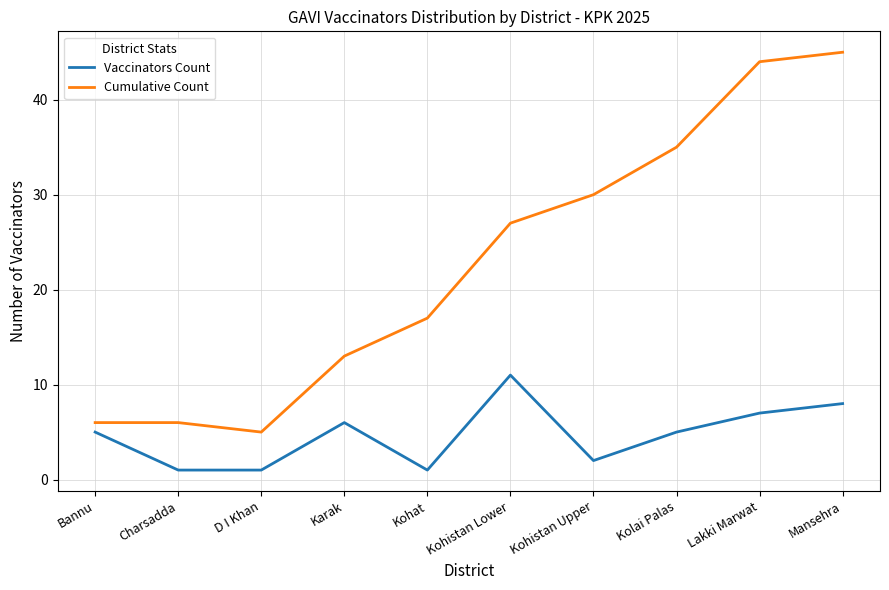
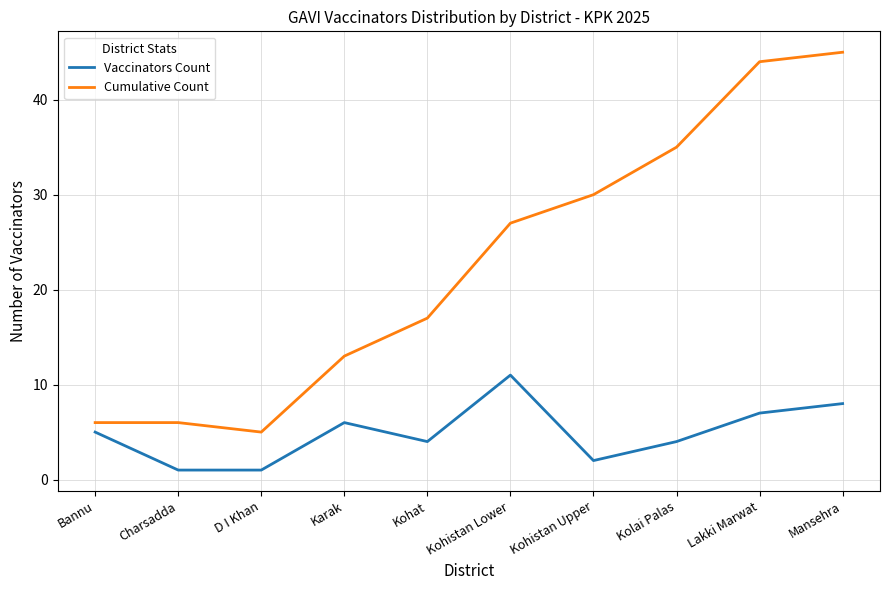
  {
    "Vaccinators Count": {
      "Bannu": 5,
      "Charsadda": 1,
      "D I Khan": 1,
      "Karak": 6,
-     "Kohat": 1,
+     "Kohat": 4,
      "Kohistan Lower": 11,
      "Kohistan Upper": 2,
-     "Kolai Palas": 5,
+     "Kolai Palas": 4,
      "Lakki Marwat": 7,
      "Mansehra": 8
    },
    "Cumulative Count": {
      "Bannu": 6,
      "Charsadda": 6,
      "D I Khan": 5,
      "Karak": 13,
      "Kohat": 17,
      "Kohistan Lower": 27,
      "Kohistan Upper": 30,
      "Kolai Palas": 35,
      "Lakki Marwat": 44,
      "Mansehra": 45
    }
  }
